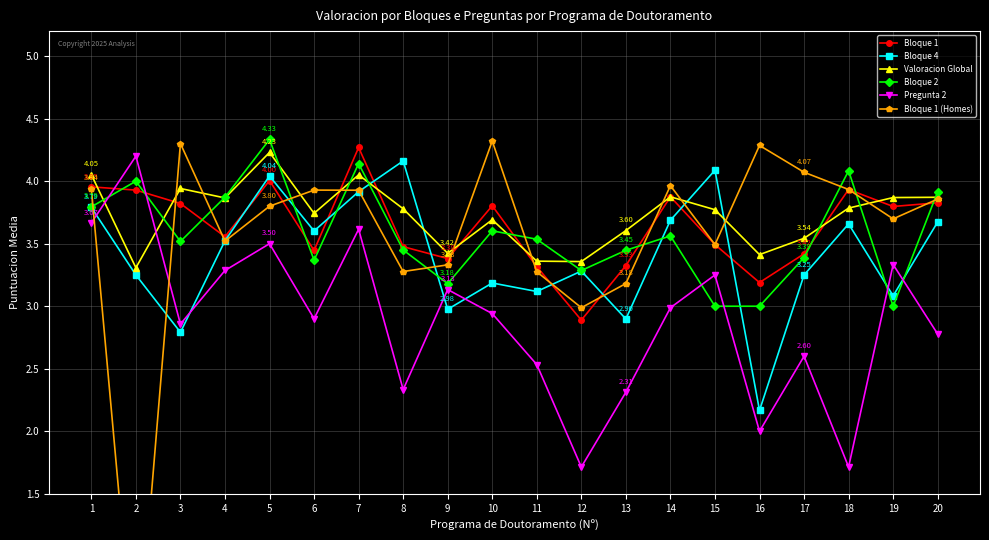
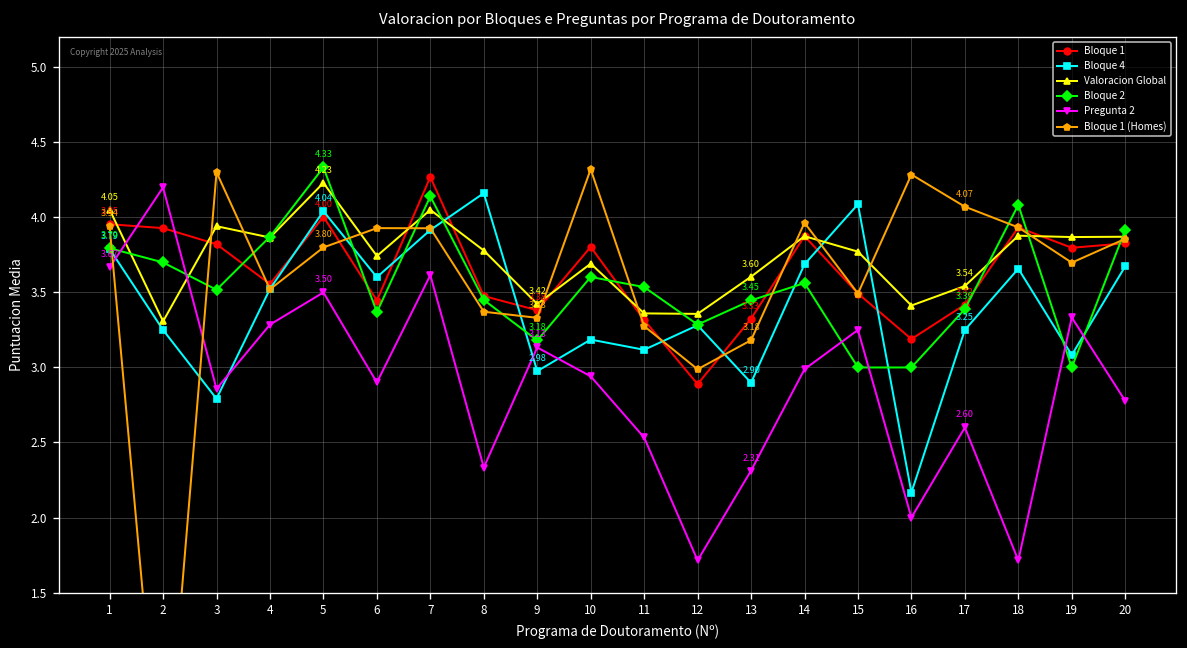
  {
    "Bloque 1": {
      "2": 3.93,
      "3": 3.82,
      "4": 3.56,
      "6": 3.45,
      "7": 4.27,
      "8": 3.48,
      "10": 3.80,
      "11": 3.32,
      "12": 2.89,
      "16": 3.19,
      "19": 3.80,
      "20": 3.83
    },
    "Bloque 4": {
      "9": 2.98,
      "13": 2.90,
      "17": 3.25
    },
    "Valoracion Global": {
      "2": 3.31,
      "3": 3.94,
      "6": 3.74,
      "7": 4.05,
      "8": 3.78,
      "10": 3.69,
      "11": 3.36,
      "12": 3.36,
      "15": 3.77,
      "16": 3.41,
-     "18": 3.78,
+     "18": 3.88,
      "19": 3.87
    },
    "Bloque 2": {
-     "2": 4.0,
+     "2": 3.7,
      "3": 3.5,
      "6": 3.37,
      "7": 4.14,
      "8": 3.45,
      "10": 3.6,
      "11": 3.54,
      "14": 3.56,
      "15": 3.0,
      "16": 3.0,
      "18": 4.1,
      "19": 3.0,
      "20": 3.9
    },
    "Pregunta 2": {
      "5": 3.50,
      "13": 2.31,
      "17": 2.60
    },
    "Bloque 1 (Homes)": {
      "3": 4.30,
      "6": 3.93,
-     "8": 3.28,
+     "8": 3.37,
      "10": 4.32,
      "11": 3.28,
      "12": 2.99,
      "14": 3.96,
      "16": 4.29,
      "19": 3.70
    }
  }
